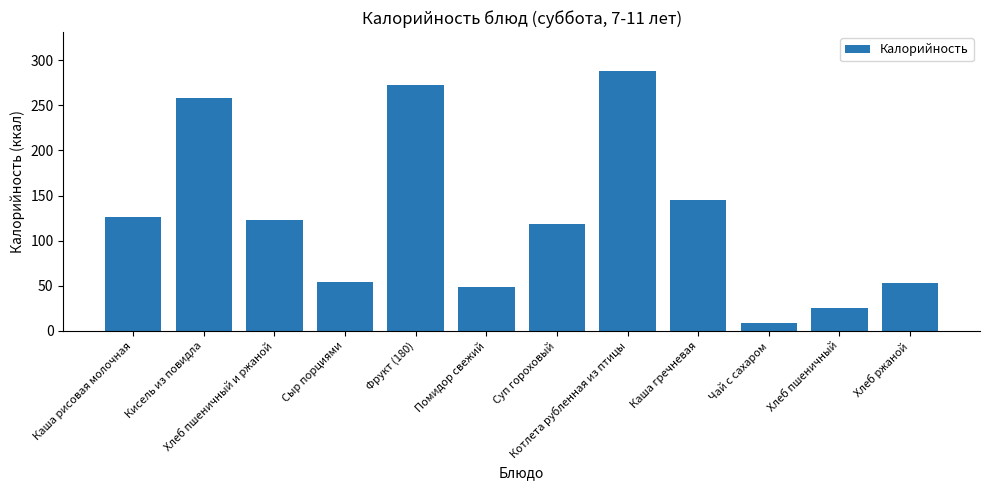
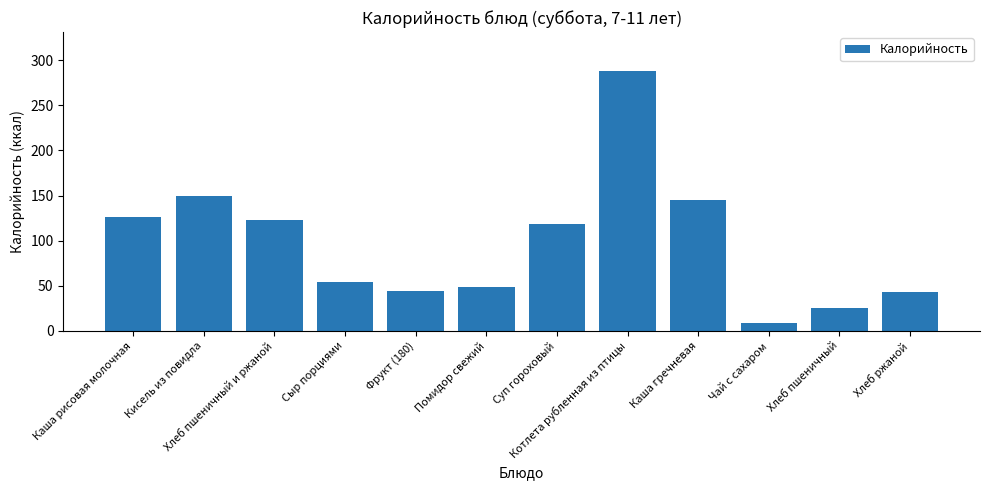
  {
    "Каша рисовая молочная": 130,
-   "Кисель из повидла": 260,
+   "Кисель из повидла": 150,
    "Хлеб пшеничный и ржаной": 120,
    "Сыр порциями": 50,
-   "Фрукт (180)": 270,
+   "Фрукт (180)": 40,
    "Помидор свежий": 50,
    "Суп гороховый": 120,
    "Котлета рубленная из птицы": 290,
    "Каша гречневая": 150,
    "Чай с сахаром": 10,
    "Хлеб пшеничный": 30,
-   "Хлеб ржаной": 50
+   "Хлеб ржаной": 40
  }
